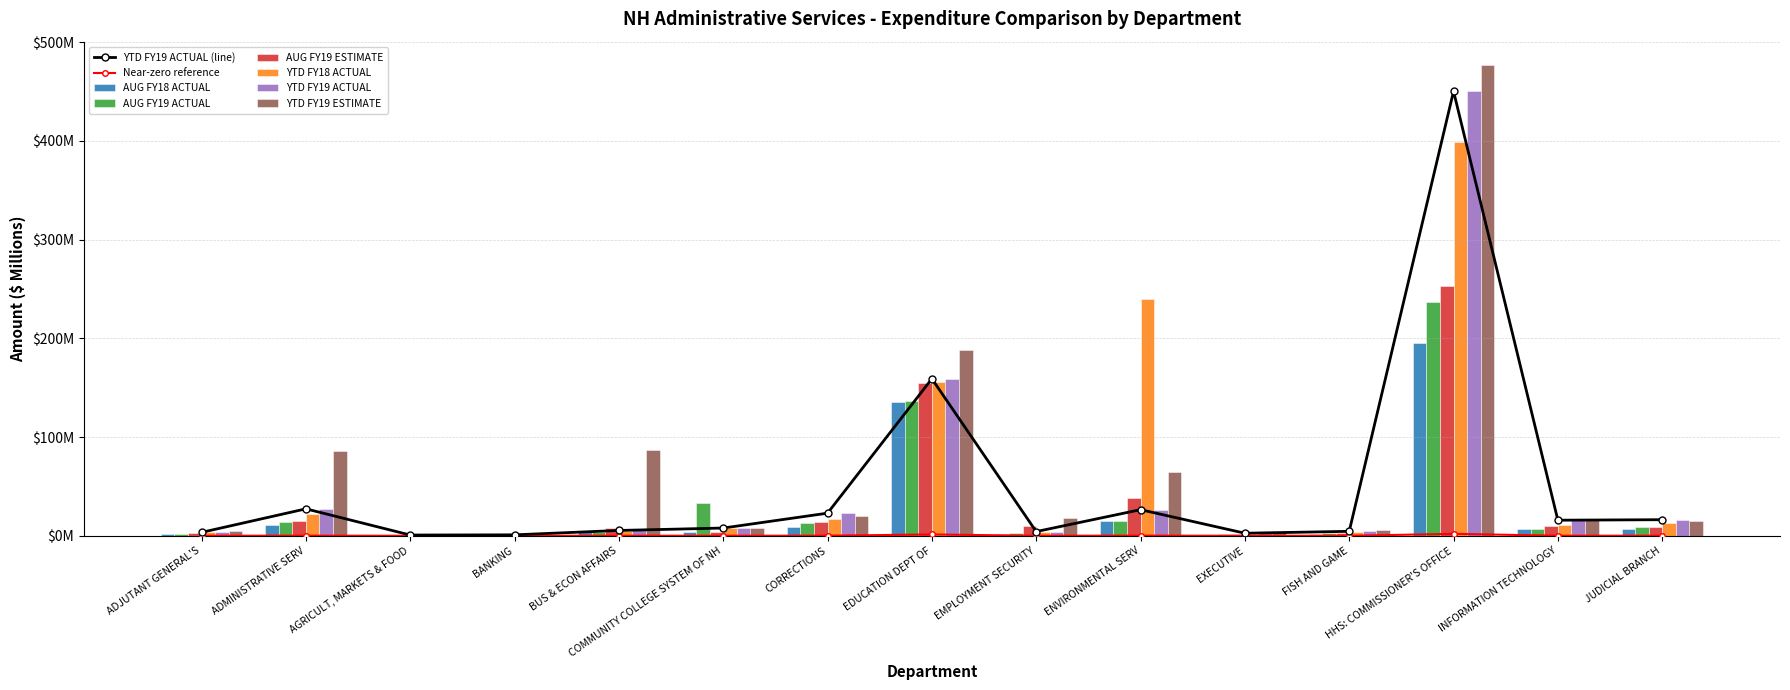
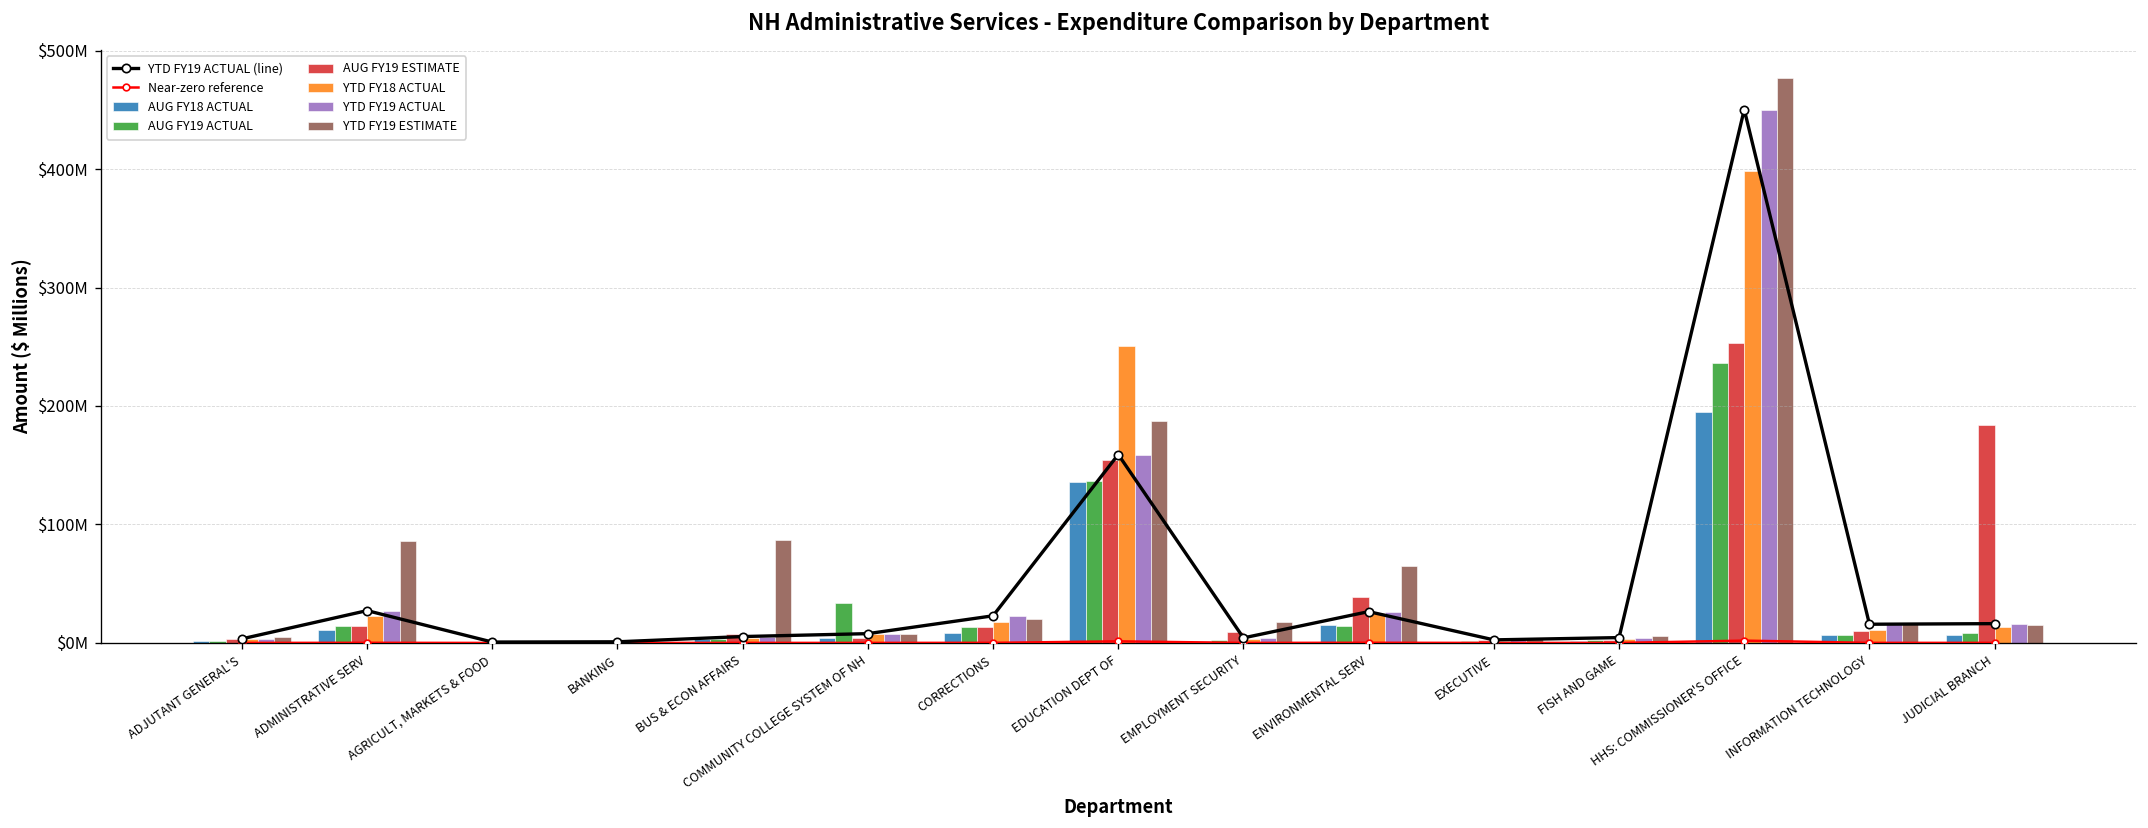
  {
    "YTD FY19 ACTUAL (line)": {
      "ADJUTANT GENERAL'S": "$0",
      "ADMINISTRATIVE SERV": "$30000000",
      "BUS & ECON AFFAIRS": "$10000000",
      "COMMUNITY COLLEGE SYSTEM OF NH": "$10000000",
      "CORRECTIONS": "$20000000",
      "EDUCATION DEPT OF": "$160000000",
      "EMPLOYMENT SECURITY": "$0",
      "ENVIRONMENTAL SERV": "$30000000",
      "EXECUTIVE": "$0",
      "FISH AND GAME": "$0",
      "HHS: COMMISSIONER'S OFFICE": "$450000000",
      "INFORMATION TECHNOLOGY": "$20000000",
      "JUDICIAL BRANCH": "$20000000"
    },
    "AUG FY18 ACTUAL": {
      "ADMINISTRATIVE SERV": "$10000000",
      "BUS & ECON AFFAIRS": "$0",
      "COMMUNITY COLLEGE SYSTEM OF NH": "$0",
      "CORRECTIONS": "$10000000",
      "EDUCATION DEPT OF": "$140000000",
      "ENVIRONMENTAL SERV": "$20000000",
      "HHS: COMMISSIONER'S OFFICE": "$200000000",
      "INFORMATION TECHNOLOGY": "$10000000",
      "JUDICIAL BRANCH": "$10000000"
    },
    "Near-zero reference": {
      "ADJUTANT GENERAL'S": "$0",
      "ADMINISTRATIVE SERV": "$0",
      "BUS & ECON AFFAIRS": "$0",
      "COMMUNITY COLLEGE SYSTEM OF NH": "$0",
      "CORRECTIONS": "$0",
      "EDUCATION DEPT OF": "$0",
      "EMPLOYMENT SECURITY": "$0",
      "ENVIRONMENTAL SERV": "$0",
      "EXECUTIVE": "$0",
      "FISH AND GAME": "$0",
      "HHS: COMMISSIONER'S OFFICE": "$0",
      "INFORMATION TECHNOLOGY": "$0",
      "JUDICIAL BRANCH": "$0"
    },
    "AUG FY19 ACTUAL": {
      "ADMINISTRATIVE SERV": "$10000000",
      "BUS & ECON AFFAIRS": "$0",
      "COMMUNITY COLLEGE SYSTEM OF NH": "$30000000",
      "CORRECTIONS": "$10000000",
      "EDUCATION DEPT OF": "$140000000",
      "ENVIRONMENTAL SERV": "$10000000",
      "FISH AND GAME": "$0",
      "HHS: COMMISSIONER'S OFFICE": "$240000000",
      "INFORMATION TECHNOLOGY": "$10000000",
      "JUDICIAL BRANCH": "$10000000"
    },
    "AUG FY19 ESTIMATE": {
      "ADJUTANT GENERAL'S": "$0",
      "ADMINISTRATIVE SERV": "$10000000",
      "BUS & ECON AFFAIRS": "$10000000",
      "COMMUNITY COLLEGE SYSTEM OF NH": "$0",
      "CORRECTIONS": "$10000000",
      "EDUCATION DEPT OF": "$150000000",
      "EMPLOYMENT SECURITY": "$10000000",
      "ENVIRONMENTAL SERV": "$40000000",
      "FISH AND GAME": "$0",
      "HHS: COMMISSIONER'S OFFICE": "$250000000",
      "INFORMATION TECHNOLOGY": "$10000000",
-     "JUDICIAL BRANCH": "$10000000"
+     "JUDICIAL BRANCH": "$180000000"
    },
    "YTD FY18 ACTUAL": {
      "ADJUTANT GENERAL'S": "$0",
      "ADMINISTRATIVE SERV": "$20000000",
      "BUS & ECON AFFAIRS": "$0",
      "COMMUNITY COLLEGE SYSTEM OF NH": "$10000000",
      "CORRECTIONS": "$20000000",
-     "EDUCATION DEPT OF": "$160000000",
+     "EDUCATION DEPT OF": "$250000000",
      "EMPLOYMENT SECURITY": "$0",
-     "ENVIRONMENTAL SERV": "$240000000",
+     "ENVIRONMENTAL SERV": "$30000000",
      "FISH AND GAME": "$0",
      "HHS: COMMISSIONER'S OFFICE": "$400000000",
      "INFORMATION TECHNOLOGY": "$10000000",
      "JUDICIAL BRANCH": "$10000000"
    },
    "YTD FY19 ACTUAL": {
      "ADJUTANT GENERAL'S": "$0",
      "ADMINISTRATIVE SERV": "$30000000",
      "BUS & ECON AFFAIRS": "$10000000",
      "COMMUNITY COLLEGE SYSTEM OF NH": "$10000000",
      "CORRECTIONS": "$20000000",
      "EDUCATION DEPT OF": "$160000000",
      "EMPLOYMENT SECURITY": "$0",
      "ENVIRONMENTAL SERV": "$30000000",
      "EXECUTIVE": "$0",
      "FISH AND GAME": "$0",
      "HHS: COMMISSIONER'S OFFICE": "$450000000",
      "INFORMATION TECHNOLOGY": "$20000000",
      "JUDICIAL BRANCH": "$20000000"
    },
    "YTD FY19 ESTIMATE": {
      "ADJUTANT GENERAL'S": "$10000000",
      "ADMINISTRATIVE SERV": "$90000000",
      "BUS & ECON AFFAIRS": "$90000000",
      "COMMUNITY COLLEGE SYSTEM OF NH": "$10000000",
      "CORRECTIONS": "$20000000",
      "EDUCATION DEPT OF": "$190000000",
      "EMPLOYMENT SECURITY": "$20000000",
      "ENVIRONMENTAL SERV": "$70000000",
      "EXECUTIVE": "$0",
      "FISH AND GAME": "$10000000",
      "HHS: COMMISSIONER'S OFFICE": "$480000000",
      "INFORMATION TECHNOLOGY": "$20000000",
      "JUDICIAL BRANCH": "$20000000"
    }
  }
